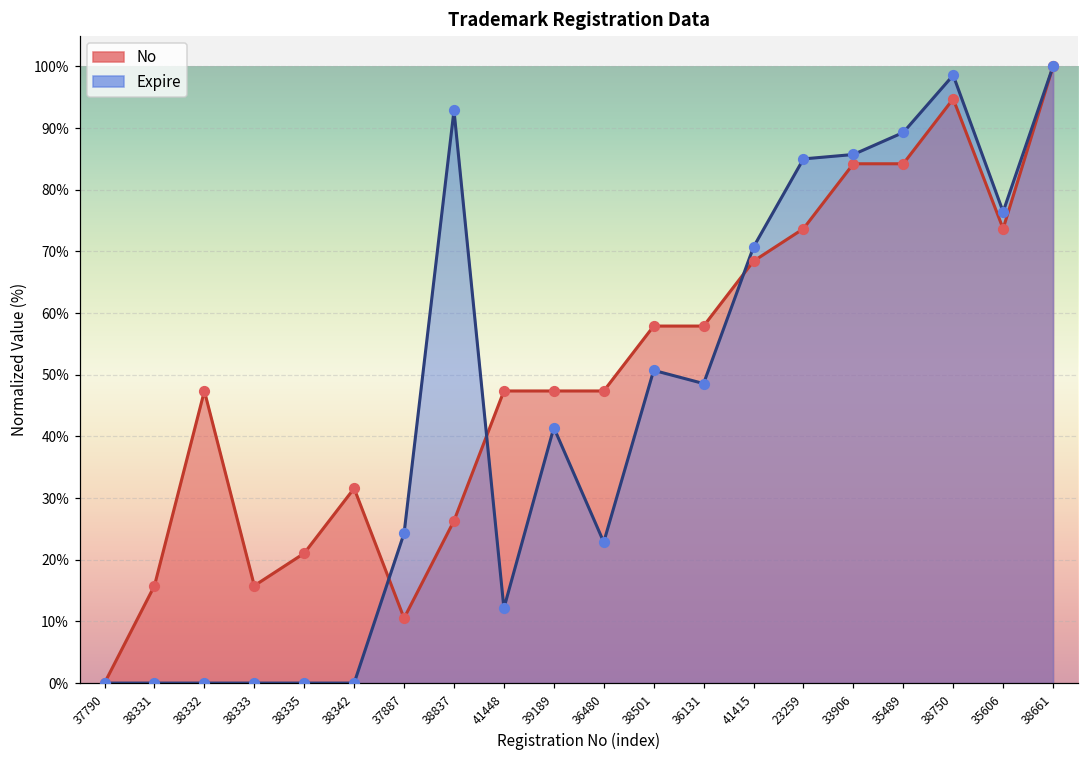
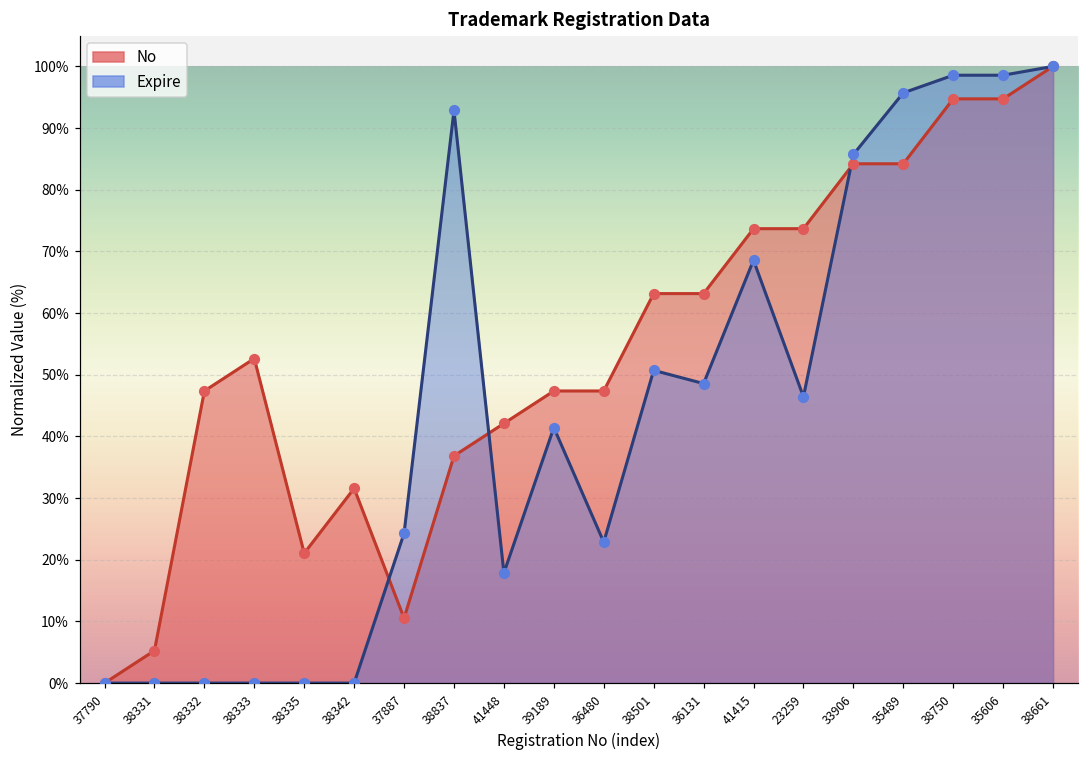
  {
    "No": {
-     "38331": "16%",
+     "38331": "5%",
      "38332": "47%",
-     "38333": "16%",
+     "38333": "53%",
      "38335": "21%",
      "38342": "32%",
      "37887": "11%",
-     "38837": "26%",
-     "41448": "47%",
+     "38837": "37%",
+     "41448": "42%",
      "39189": "47%",
      "36480": "47%",
-     "38501": "58%",
-     "36131": "58%",
-     "41415": "68%",
+     "38501": "63%",
+     "36131": "63%",
+     "41415": "74%",
      "23259": "74%",
      "33906": "84%",
      "35489": "84%",
      "38750": "95%",
-     "35606": "74%"
+     "35606": "95%"
    },
    "Expire": {
      "38331": "0%",
      "38332": "0%",
      "38333": "0%",
      "38335": "0%",
      "38342": "0%",
      "37887": "24%",
      "38837": "93%",
-     "41448": "12%",
+     "41448": "18%",
      "39189": "41%",
      "36480": "23%",
      "38501": "51%",
      "36131": "49%",
-     "41415": "71%",
-     "23259": "85%",
+     "41415": "69%",
+     "23259": "46%",
      "33906": "86%",
-     "35489": "89%",
+     "35489": "96%",
      "38750": "99%",
-     "35606": "76%"
+     "35606": "99%"
    }
  }
